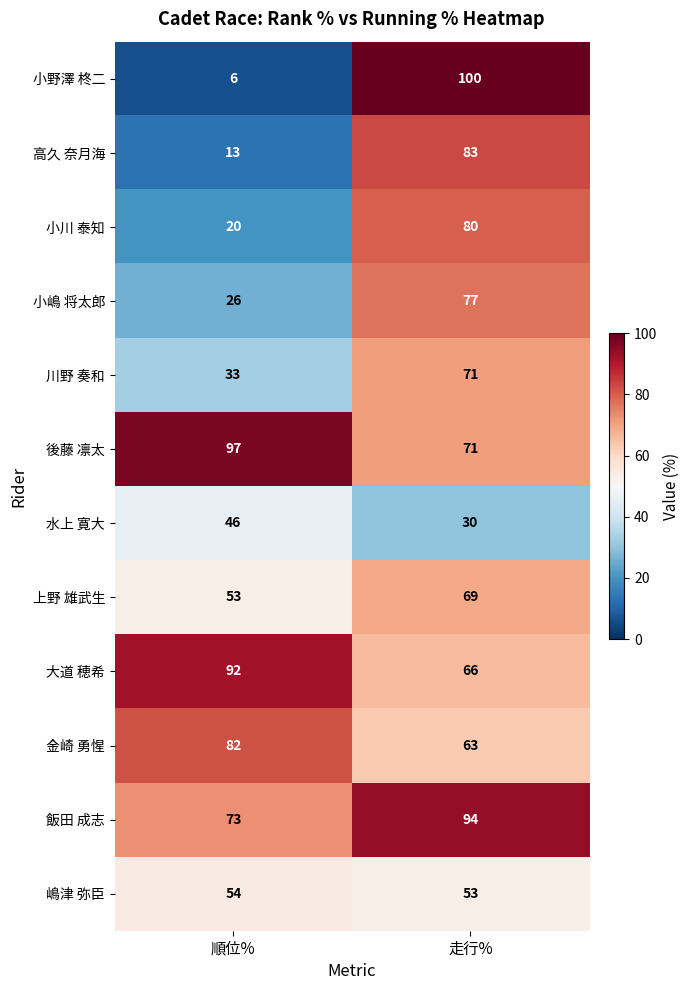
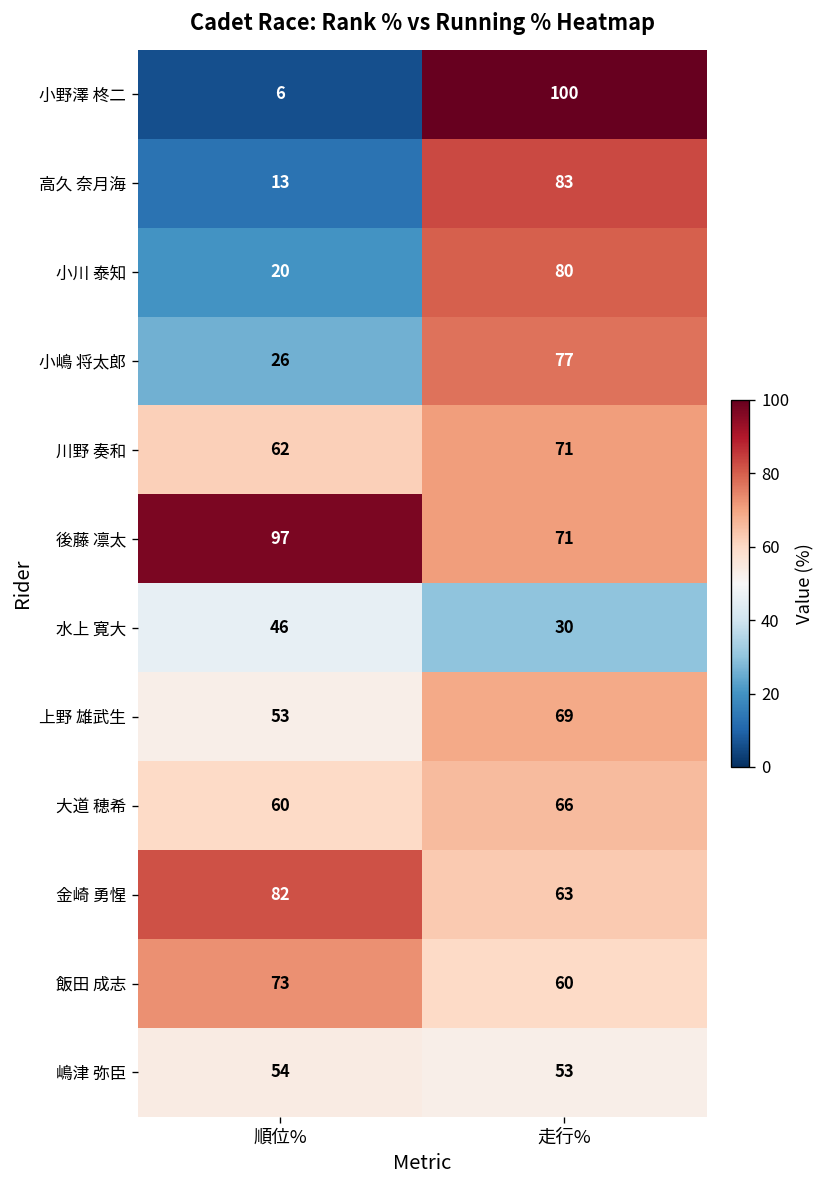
  {
    "小野澤 柊二": {
      "順位%": 6,
      "走行%": 100
    },
    "高久 奈月海": {
      "順位%": 13,
      "走行%": 83
    },
    "小川 泰知": {
      "順位%": 20,
      "走行%": 80
    },
    "小嶋 将太郎": {
      "順位%": 26,
      "走行%": 77
    },
    "川野 奏和": {
-     "順位%": 33,
+     "順位%": 62,
      "走行%": 71
    },
    "後藤 凛太": {
      "順位%": 97,
      "走行%": 71
    },
    "水上 寛大": {
      "順位%": 46,
      "走行%": 30
    },
    "上野 雄武生": {
      "順位%": 53,
      "走行%": 69
    },
    "大道 穂希": {
-     "順位%": 92,
+     "順位%": 60,
      "走行%": 66
    },
    "金崎 勇惺": {
      "順位%": 82,
      "走行%": 63
    },
    "飯田 成志": {
      "順位%": 73,
-     "走行%": 94
+     "走行%": 60
    },
    "嶋津 弥臣": {
      "順位%": 54,
      "走行%": 53
    }
  }
